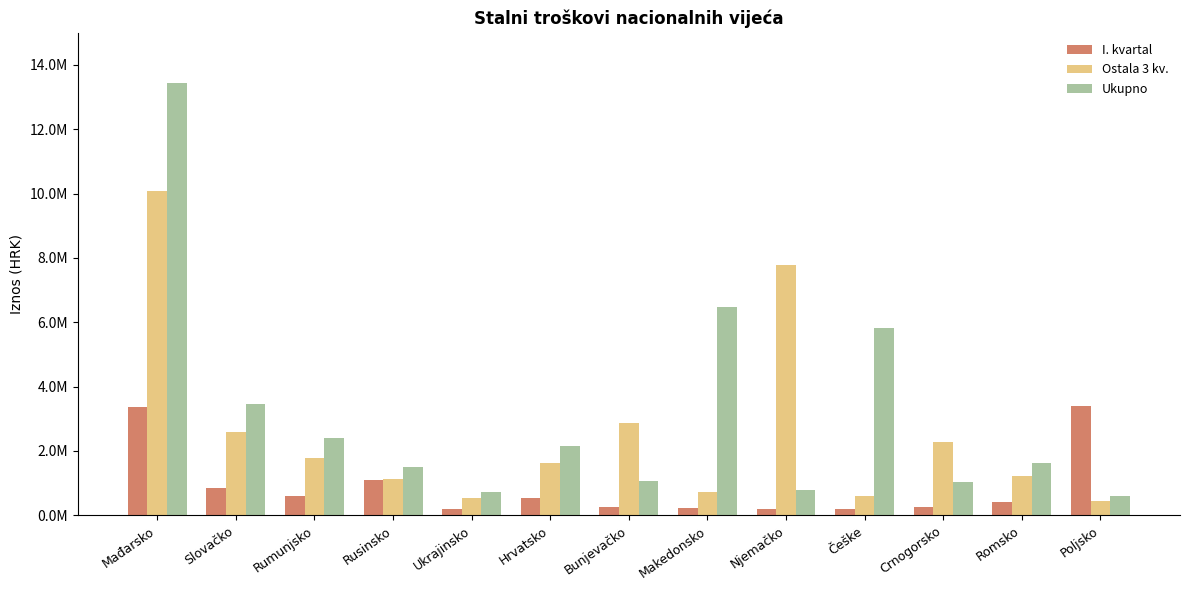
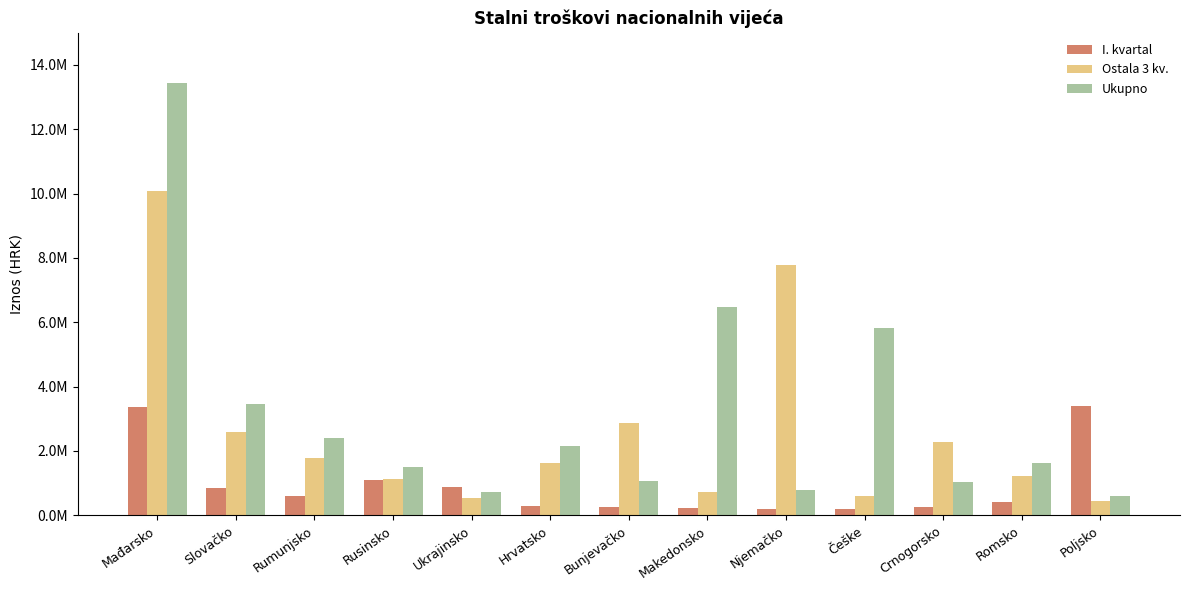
  {
    "I. kvartal": {
      "Mađarsko": 3400000,
      "Slovačko": 900000,
      "Rumunjsko": 600000,
      "Rusinsko": 1100000,
-     "Ukrajinsko": 200000,
-     "Hrvatsko": 500000,
+     "Ukrajinsko": 900000,
+     "Hrvatsko": 300000,
      "Bunjevačko": 300000,
      "Makedonsko": 200000,
      "Njemačko": 200000,
      "Češke": 200000,
      "Crnogorsko": 300000,
      "Romsko": 400000,
      "Poljsko": 3400000
    },
    "Ostala 3 kv.": {
      "Mađarsko": 10100000,
      "Slovačko": 2600000,
      "Rumunjsko": 1800000,
      "Rusinsko": 1100000,
      "Ukrajinsko": 500000,
      "Hrvatsko": 1600000,
      "Bunjevačko": 2900000,
      "Makedonsko": 700000,
      "Njemačko": 7800000,
      "Češke": 600000,
      "Crnogorsko": 2300000,
      "Romsko": 1200000,
      "Poljsko": 400000
    },
    "Ukupno": {
      "Mađarsko": 13400000,
      "Slovačko": 3400000,
      "Rumunjsko": 2400000,
      "Rusinsko": 1500000,
      "Ukrajinsko": 700000,
      "Hrvatsko": 2200000,
      "Bunjevačko": 1100000,
      "Makedonsko": 6500000,
      "Njemačko": 800000,
      "Češke": 5800000,
      "Crnogorsko": 1000000,
      "Romsko": 1600000,
      "Poljsko": 600000
    }
  }
